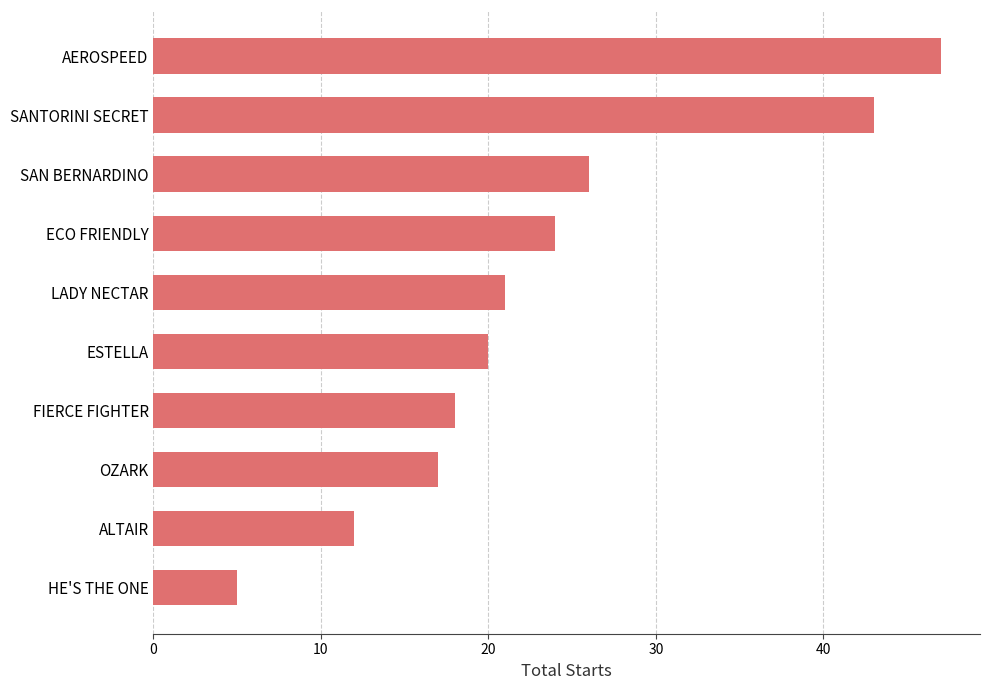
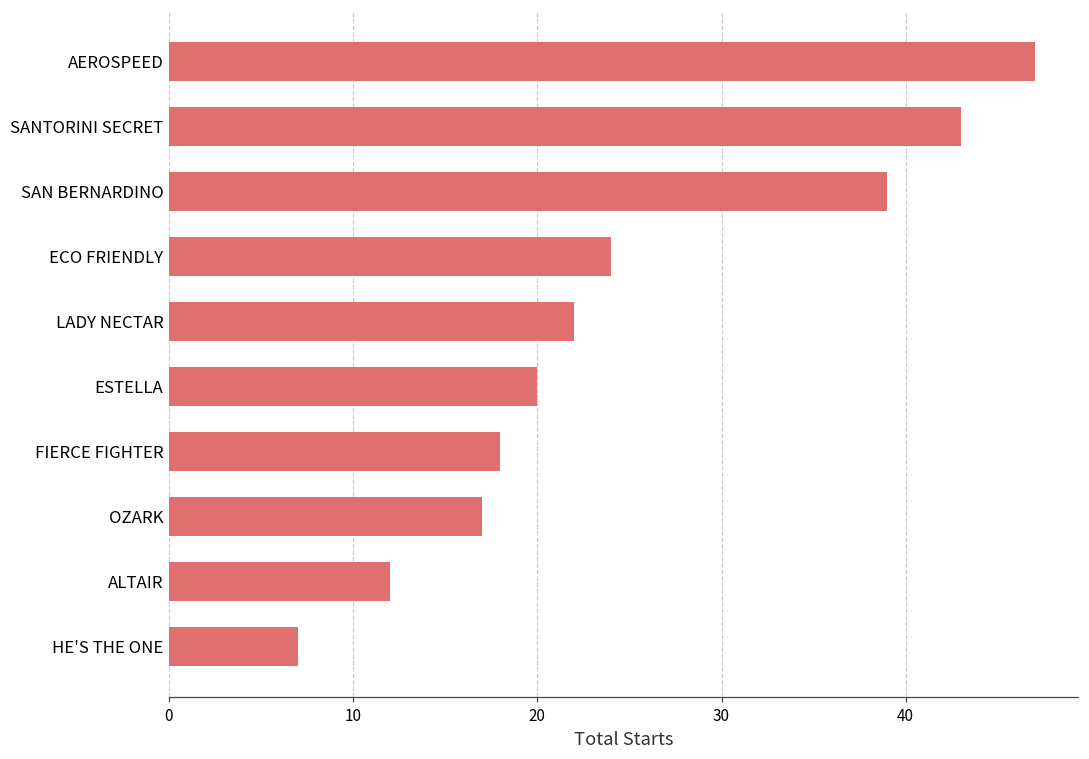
  {
    "AEROSPEED": 47,
    "SANTORINI SECRET": 43,
-   "SAN BERNARDINO": 26,
+   "SAN BERNARDINO": 39,
    "ECO FRIENDLY": 24,
-   "LADY NECTAR": 21,
+   "LADY NECTAR": 22,
    "ESTELLA": 20,
    "FIERCE FIGHTER": 18,
    "OZARK": 17,
    "ALTAIR": 12,
-   "HE'S THE ONE": 5
+   "HE'S THE ONE": 7
  }
